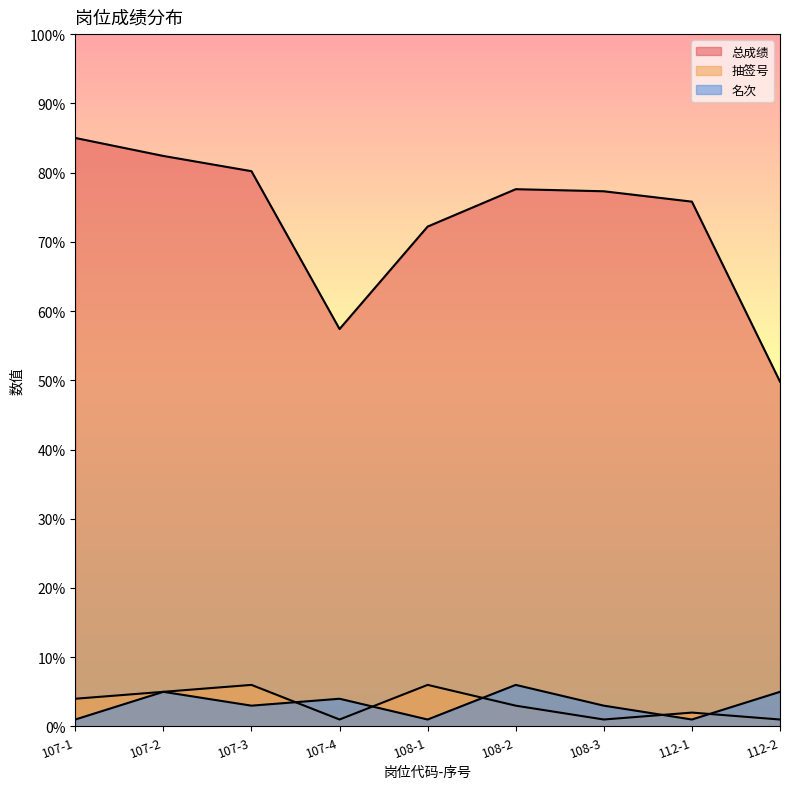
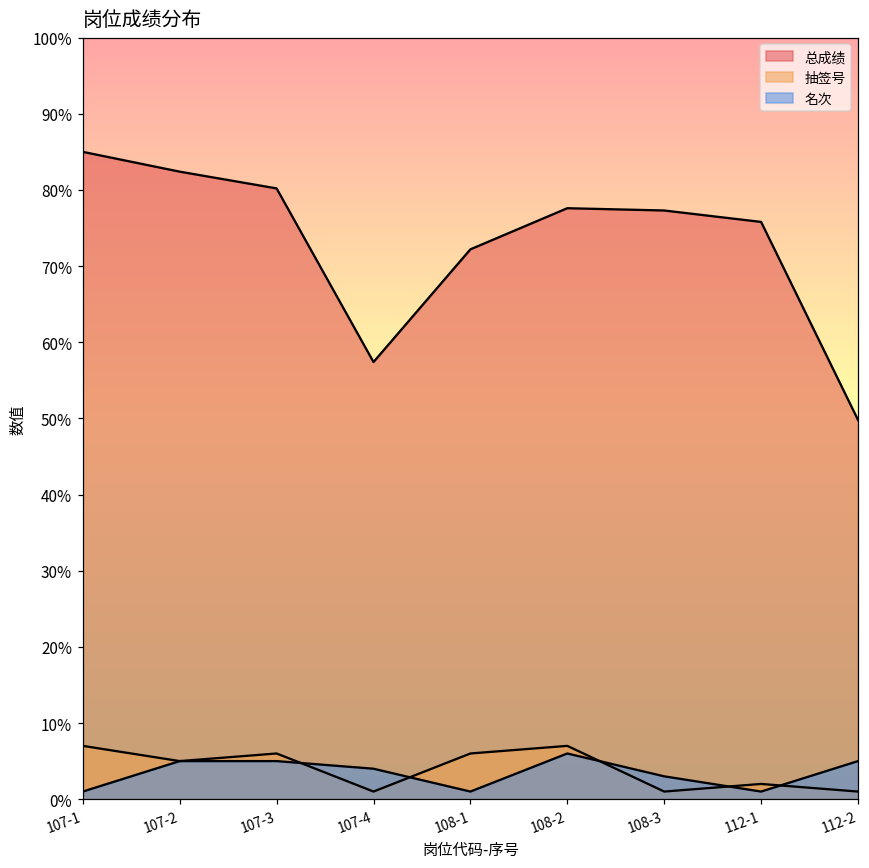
  {
    "总成绩": {
      "107-1": "85%",
      "107-2": "82%",
      "107-3": "80%",
      "107-4": "57%",
      "108-1": "72%",
      "108-2": "78%",
      "108-3": "77%",
      "112-1": "76%",
      "112-2": "50%"
    },
    "抽签号": {
-     "107-1": "4%",
+     "107-1": "7%",
      "107-3": "6%",
      "107-4": "1%",
      "108-1": "6%",
-     "108-2": "3%",
+     "108-2": "7%",
      "108-3": "1%",
      "112-1": "2%",
      "112-2": "1%"
    },
    "名次": {
      "107-1": "1%",
-     "107-3": "3%",
+     "107-3": "5%",
      "107-4": "4%",
      "108-1": "1%",
      "108-2": "6%",
      "108-3": "3%",
      "112-1": "1%",
      "112-2": "5%"
    }
  }
